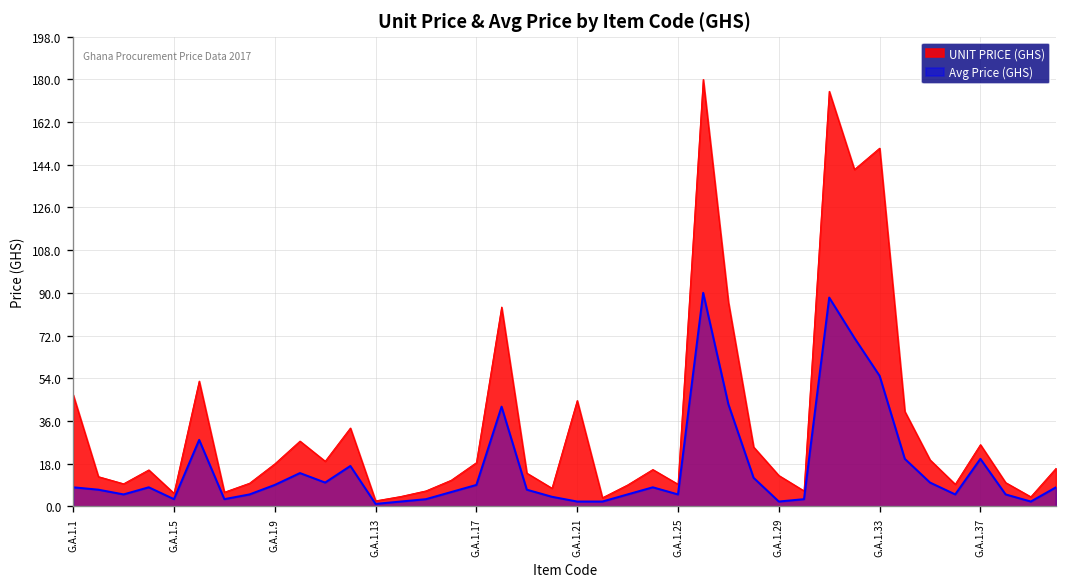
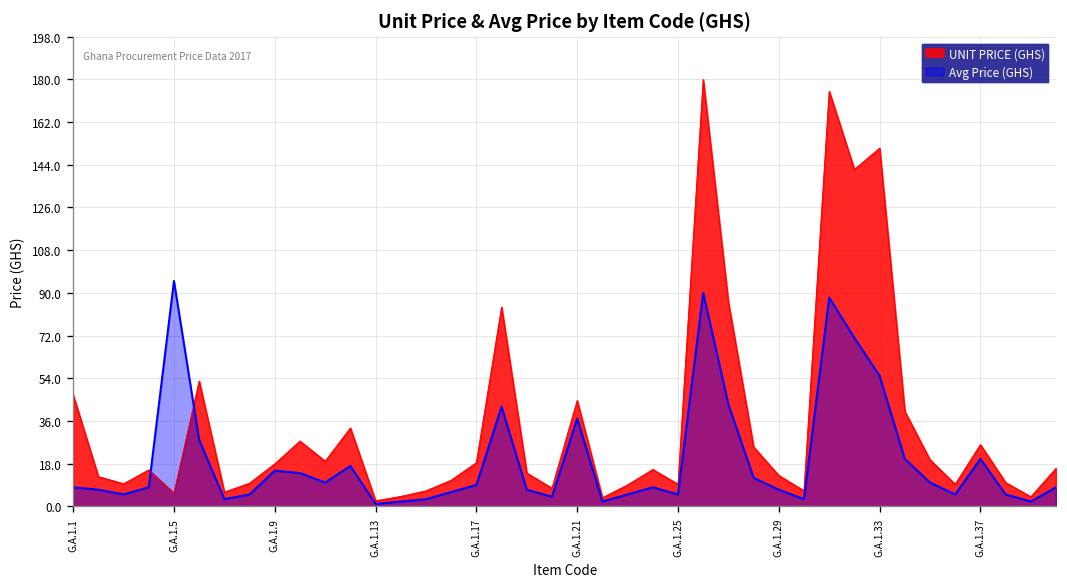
  {
    "UNIT PRICE (GHS)": {
      "G.A.1.1": 47,
      "G.A.1.5": 5,
      "G.A.1.9": 18,
      "G.A.1.17": 18,
      "G.A.1.21": 45,
      "G.A.1.25": 9,
      "G.A.1.29": 13,
      "G.A.1.33": 151,
      "G.A.1.37": 26
    },
    "Avg Price (GHS)": {
      "G.A.1.1": 8,
-     "G.A.1.5": 3,
-     "G.A.1.9": 9,
+     "G.A.1.5": 95,
+     "G.A.1.9": 15,
      "G.A.1.17": 9,
-     "G.A.1.21": 2,
+     "G.A.1.21": 37,
      "G.A.1.25": 5,
-     "G.A.1.29": 2,
+     "G.A.1.29": 7,
      "G.A.1.33": 55,
      "G.A.1.37": 20
    }
  }
